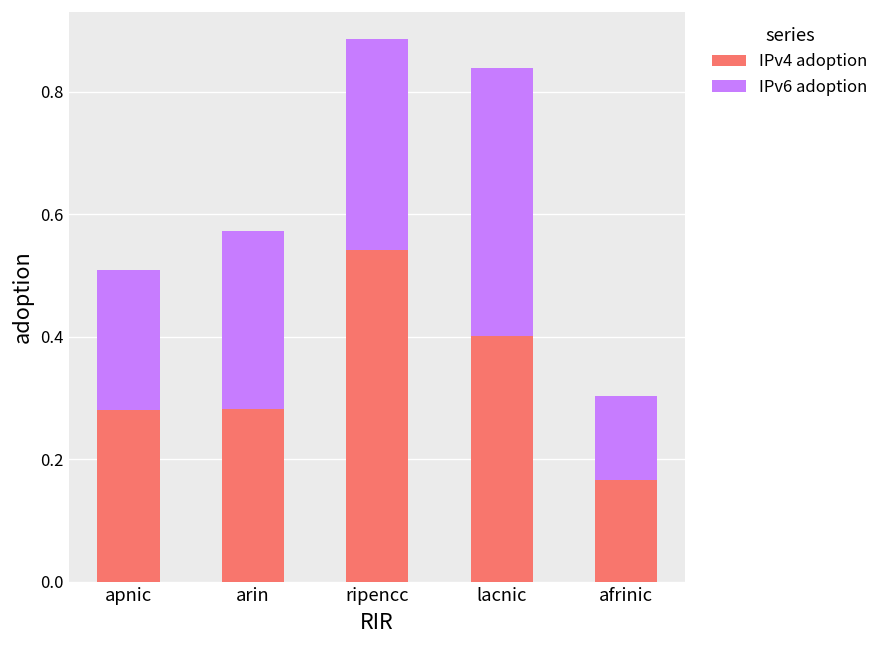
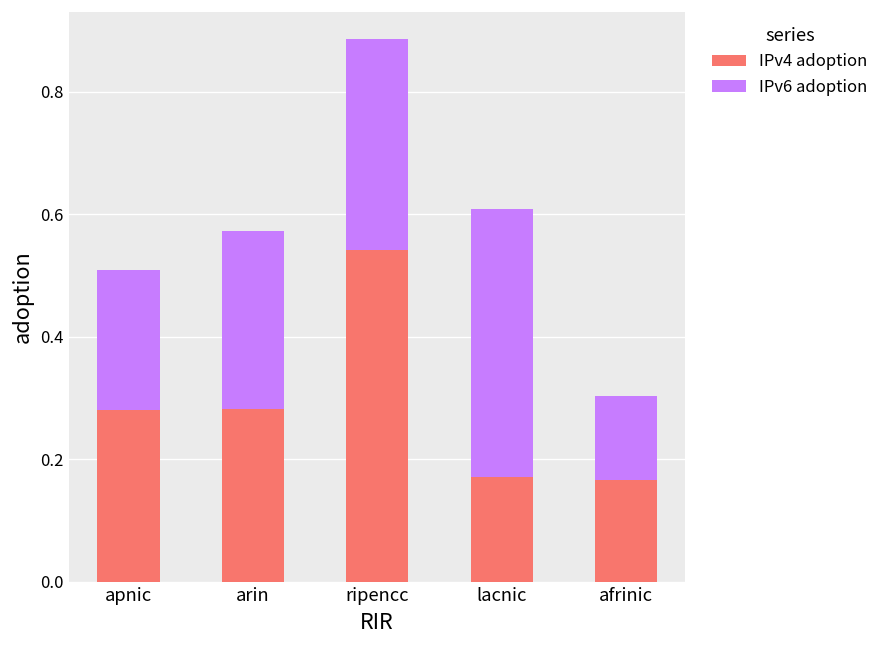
  {
    "IPv4 adoption": {
      "apnic": 0.28,
      "arin": 0.28,
      "ripencc": 0.54,
-     "lacnic": 0.40,
+     "lacnic": 0.17,
      "afrinic": 0.17
    },
    "IPv6 adoption": {
      "apnic": 0.23,
      "arin": 0.29,
      "ripencc": 0.34,
      "lacnic": 0.44,
      "afrinic": 0.14
    }
  }
